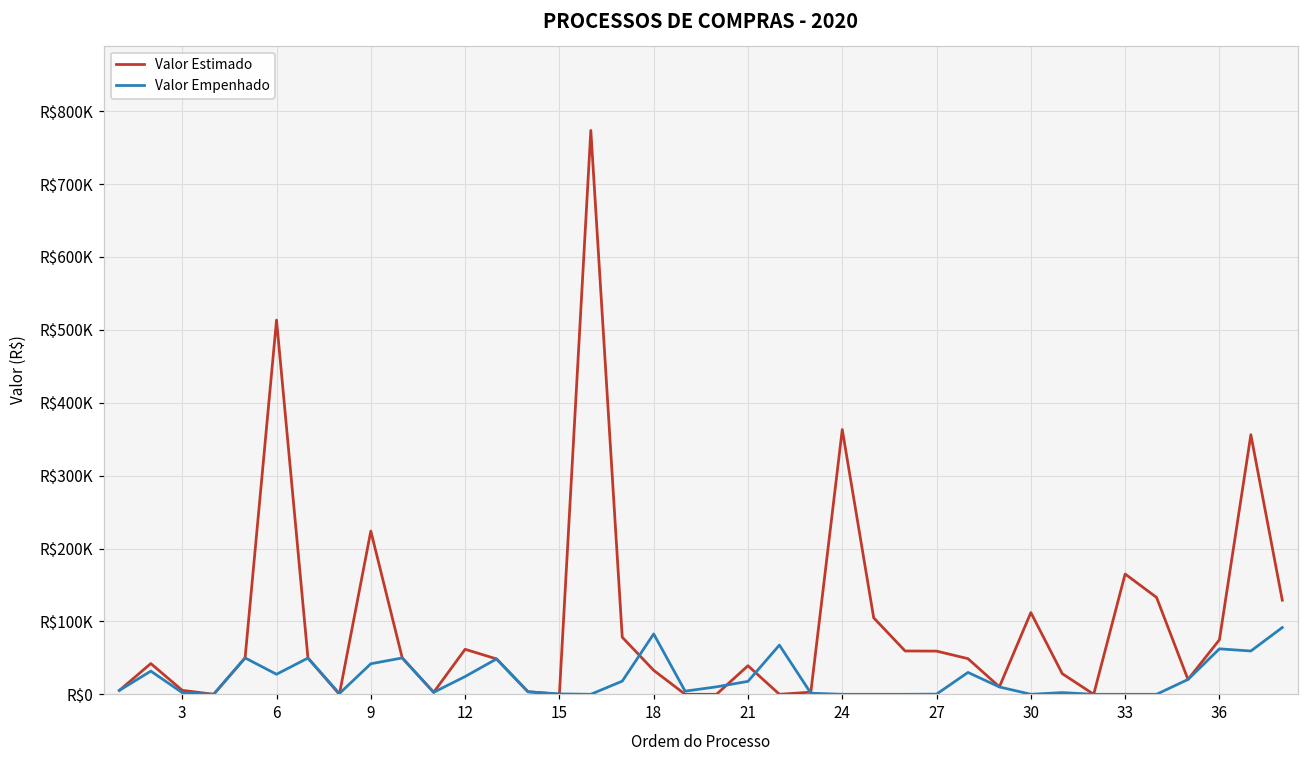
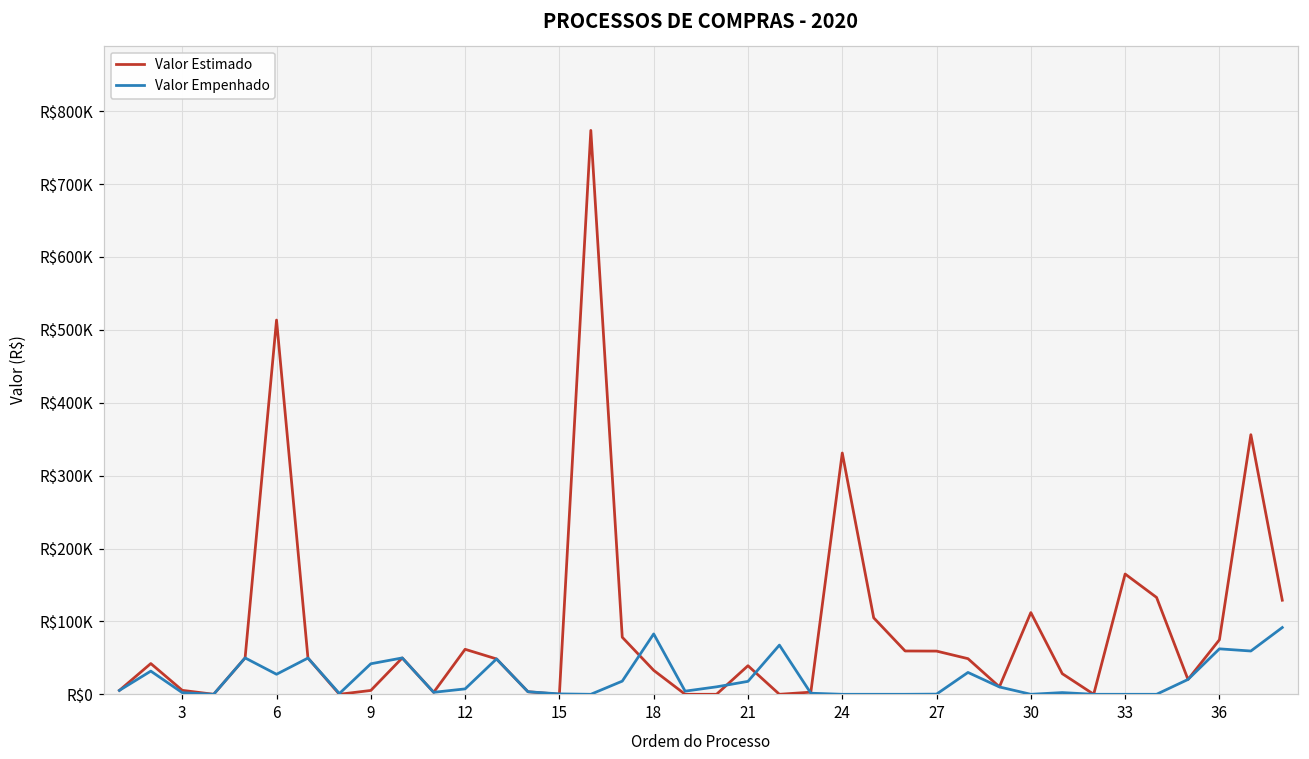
  {
    "Valor Estimado": {
      "6": "R$510000",
-     "9": "R$220000",
+     "9": "R$10000",
      "12": "R$60000",
      "18": "R$30000",
      "21": "R$40000",
-     "24": "R$360000",
+     "24": "R$330000",
      "27": "R$60000",
      "30": "R$110000",
      "33": "R$170000",
      "36": "R$70000"
    },
    "Valor Empenhado": {
      "6": "R$30000",
      "9": "R$40000",
-     "12": "R$20000",
+     "12": "R$10000",
      "18": "R$80000",
      "21": "R$20000",
      "24": "R$0",
      "27": "R$0",
      "30": "R$0",
      "33": "R$0",
      "36": "R$60000"
    }
  }
